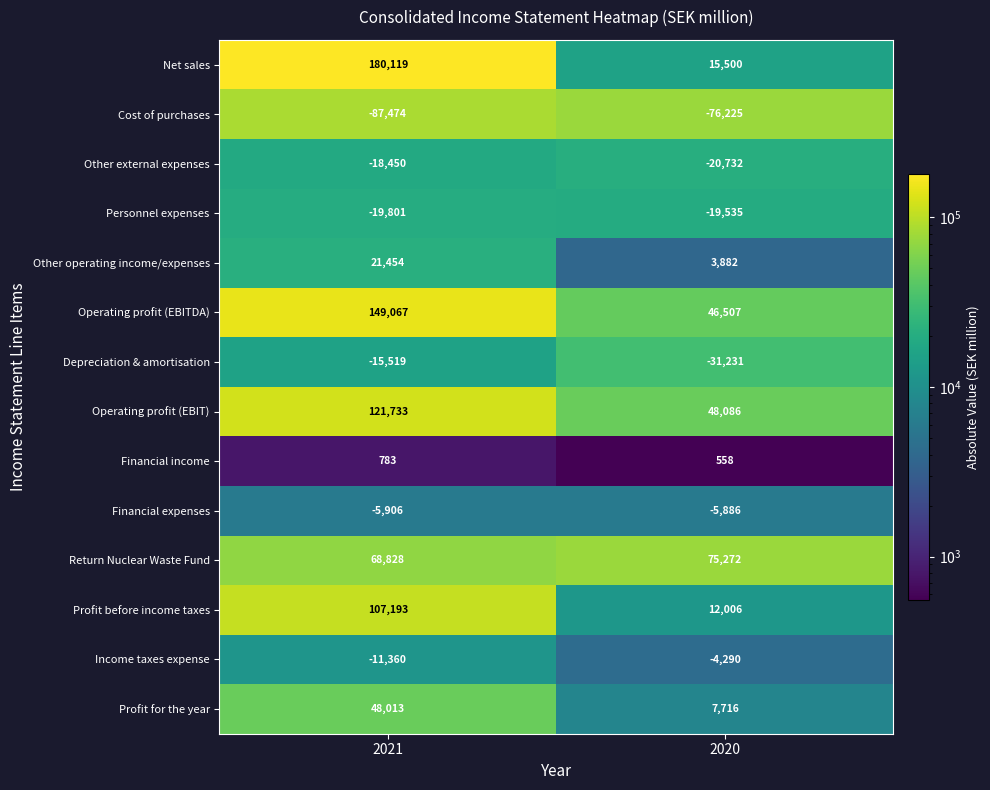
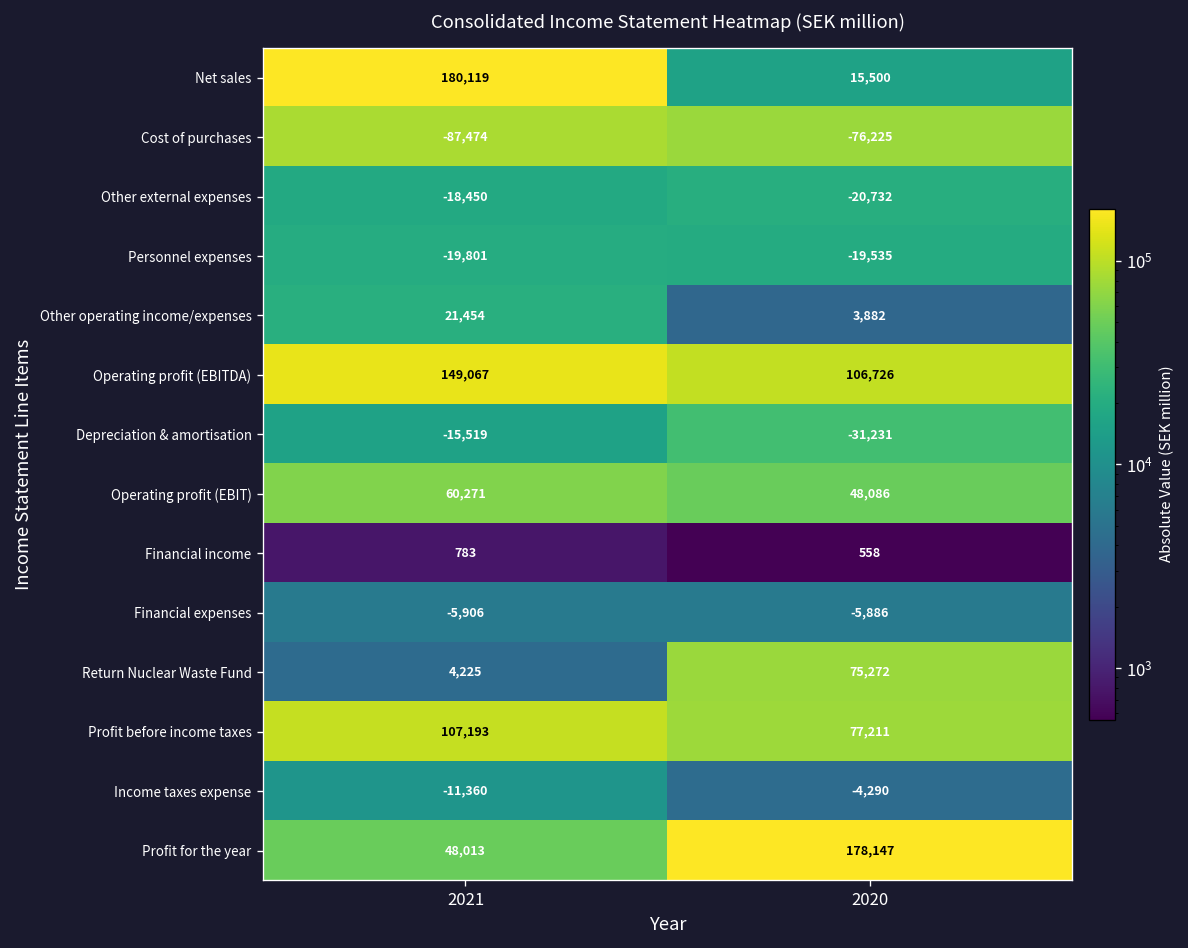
  {
    "Net sales": {
      "2021": "180,119",
      "2020": "15,500"
    },
    "Cost of purchases": {
      "2021": "-87,474",
      "2020": "-76,225"
    },
    "Other external expenses": {
      "2021": "-18,450",
      "2020": "-20,732"
    },
    "Personnel expenses": {
      "2021": "-19,801",
      "2020": "-19,535"
    },
    "Other operating income/expenses": {
      "2021": "21,454",
      "2020": "3,882"
    },
    "Operating profit (EBITDA)": {
      "2021": "149,067",
-     "2020": "46,507"
+     "2020": "106,726"
    },
    "Depreciation & amortisation": {
      "2021": "-15,519",
      "2020": "-31,231"
    },
    "Operating profit (EBIT)": {
-     "2021": "121,733",
+     "2021": "60,271",
      "2020": "48,086"
    },
    "Financial income": {
      "2021": "783",
      "2020": "558"
    },
    "Financial expenses": {
      "2021": "-5,906",
      "2020": "-5,886"
    },
    "Return Nuclear Waste Fund": {
-     "2021": "68,828",
+     "2021": "4,225",
      "2020": "75,272"
    },
    "Profit before income taxes": {
      "2021": "107,193",
-     "2020": "12,006"
+     "2020": "77,211"
    },
    "Income taxes expense": {
      "2021": "-11,360",
      "2020": "-4,290"
    },
    "Profit for the year": {
      "2021": "48,013",
-     "2020": "7,716"
+     "2020": "178,147"
    }
  }
